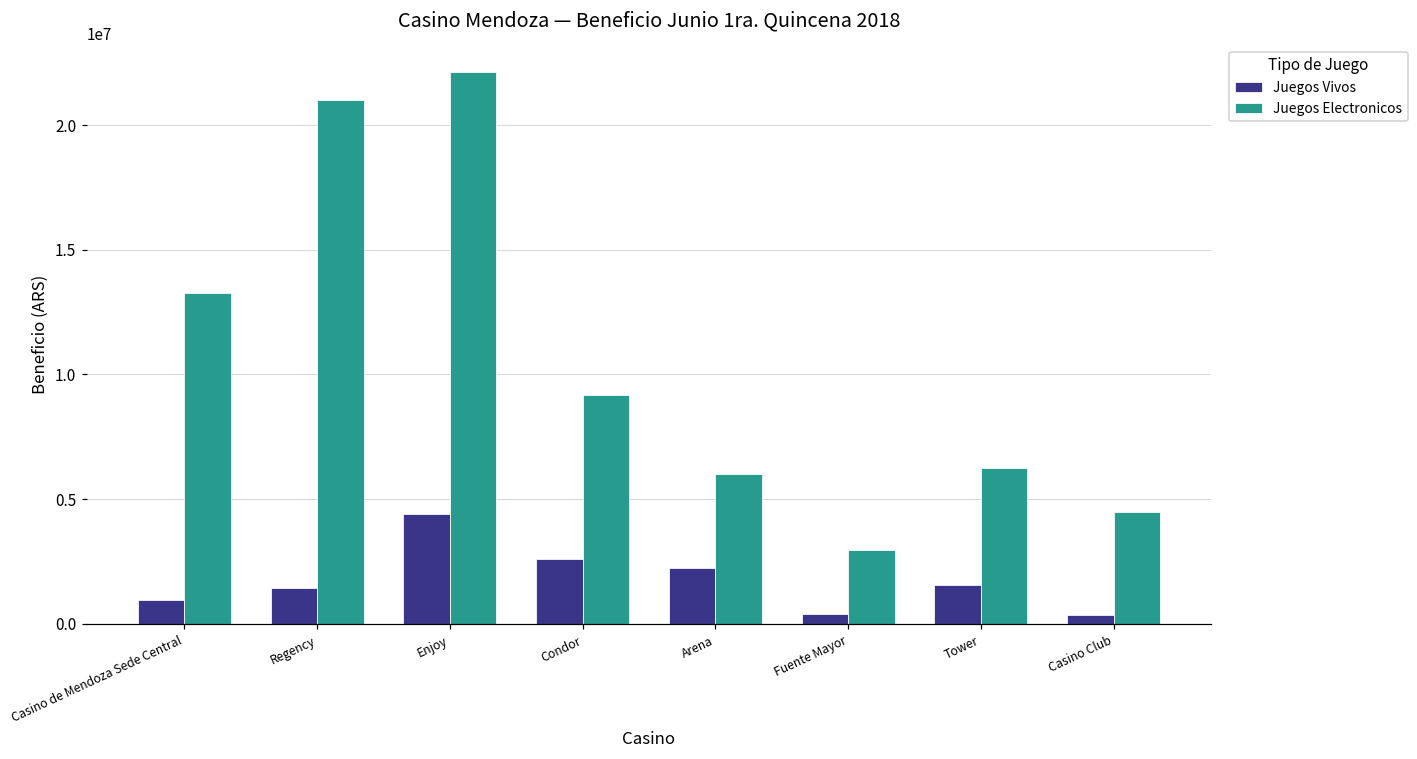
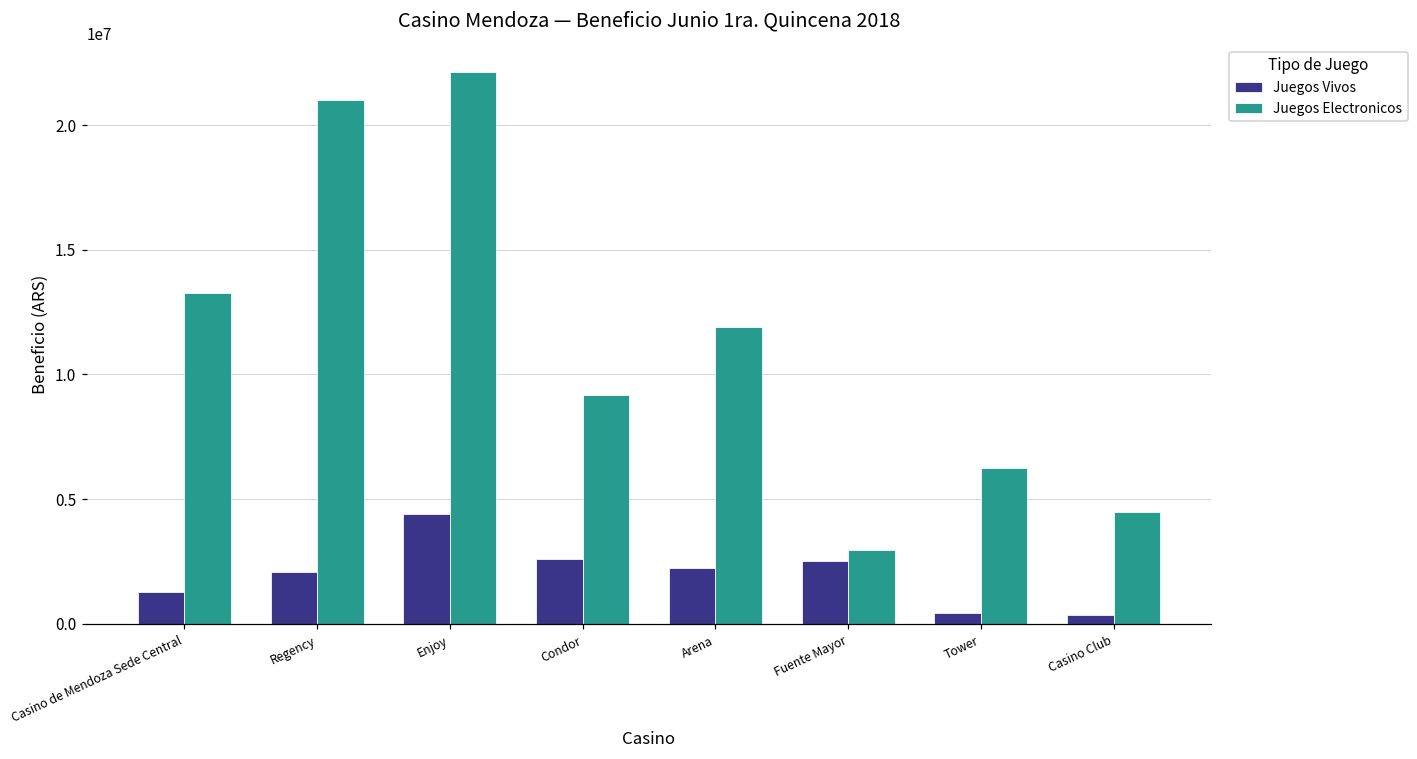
  {
    "Juegos Vivos": {
-     "Casino de Mendoza Sede Central": 900000,
-     "Regency": 1400000,
+     "Casino de Mendoza Sede Central": 1300000,
+     "Regency": 2100000,
      "Enjoy": 4400000,
      "Condor": 2600000,
      "Arena": 2300000,
-     "Fuente Mayor": 400000,
-     "Tower": 1600000,
+     "Fuente Mayor": 2500000,
+     "Tower": 400000,
      "Casino Club": 400000
    },
    "Juegos Electronicos": {
      "Casino de Mendoza Sede Central": 13300000,
      "Regency": 21000000,
      "Enjoy": 22100000,
      "Condor": 9200000,
-     "Arena": 6000000,
+     "Arena": 11900000,
      "Fuente Mayor": 3000000,
      "Tower": 6200000,
      "Casino Club": 4500000
    }
  }
